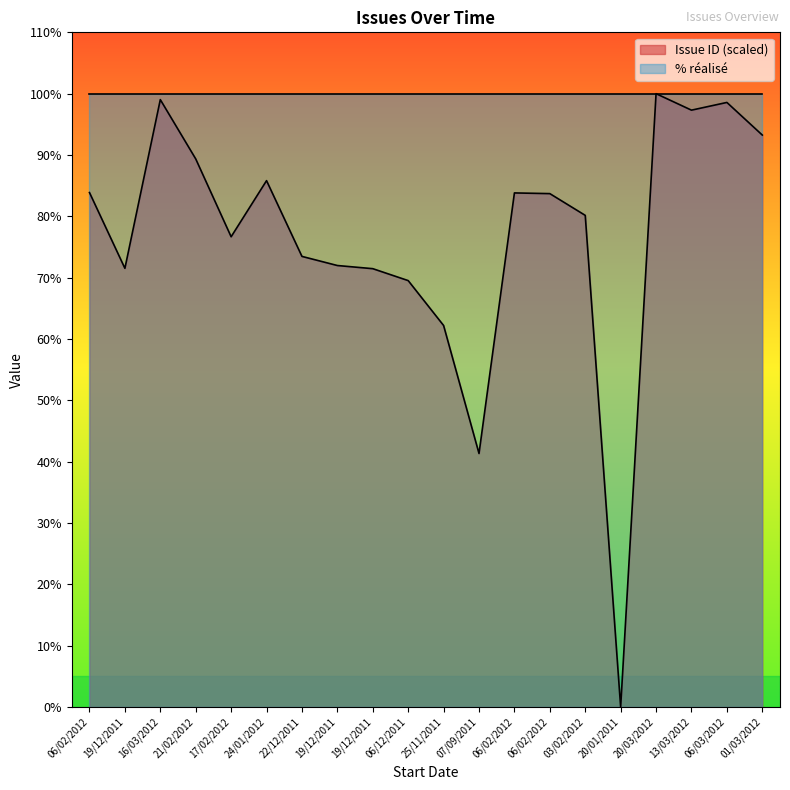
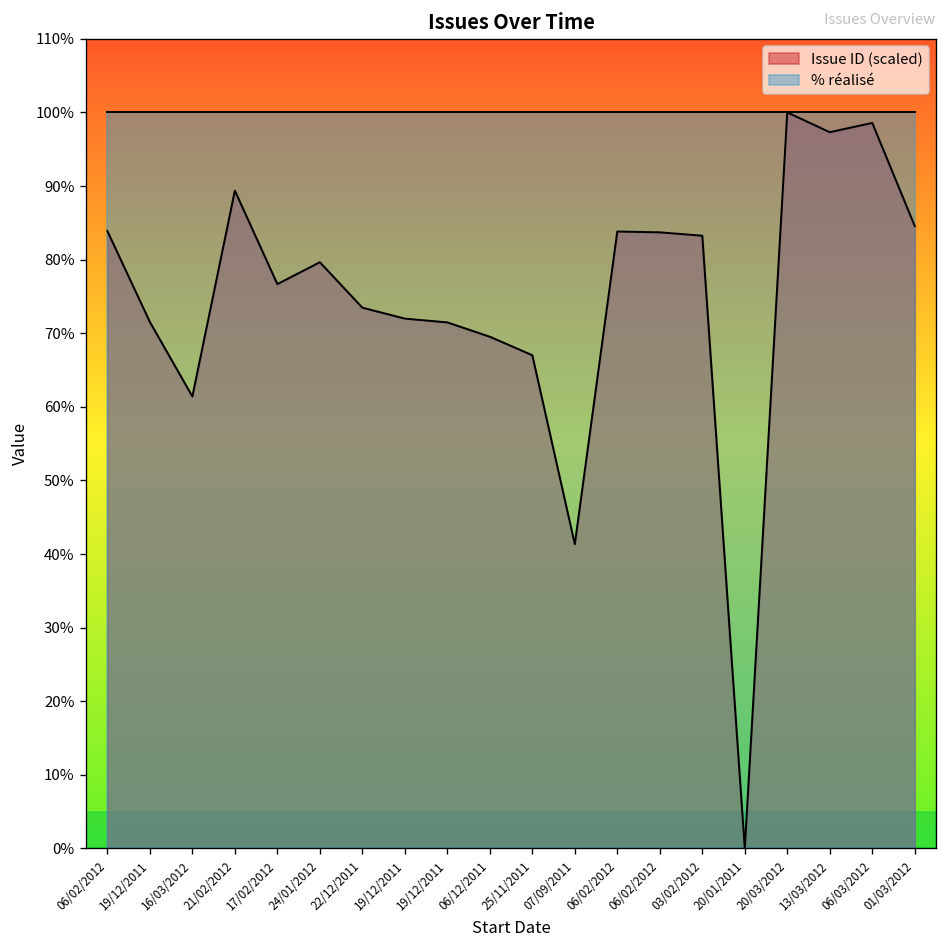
  {
    "Issue ID (scaled)": {
-     "16/03/2012": "99%",
+     "16/03/2012": "61%",
      "21/02/2012": "89%",
      "17/02/2012": "77%",
-     "24/01/2012": "86%",
+     "24/01/2012": "80%",
      "22/12/2011": "73%",
      "06/12/2011": "70%",
-     "25/11/2011": "62%",
+     "25/11/2011": "67%",
      "07/09/2011": "41%",
-     "03/02/2012": "80%",
+     "03/02/2012": "83%",
      "20/01/2011": "0%",
      "13/03/2012": "97%",
      "06/03/2012": "99%",
-     "01/03/2012": "93%"
+     "01/03/2012": "85%"
    },
    "% réalisé": {
      "16/03/2012": "100%",
      "21/02/2012": "100%",
      "17/02/2012": "100%",
      "24/01/2012": "100%",
      "22/12/2011": "100%",
      "06/12/2011": "100%",
      "25/11/2011": "100%",
      "07/09/2011": "100%",
      "03/02/2012": "100%",
      "20/01/2011": "100%",
      "13/03/2012": "100%",
      "06/03/2012": "100%",
      "01/03/2012": "100%"
    }
  }
